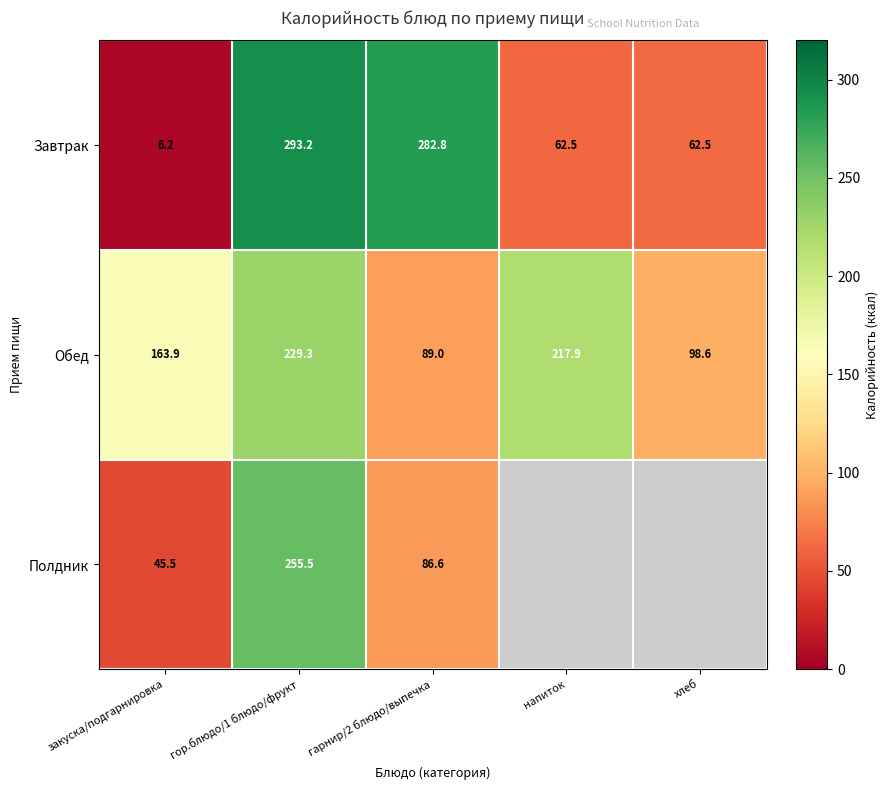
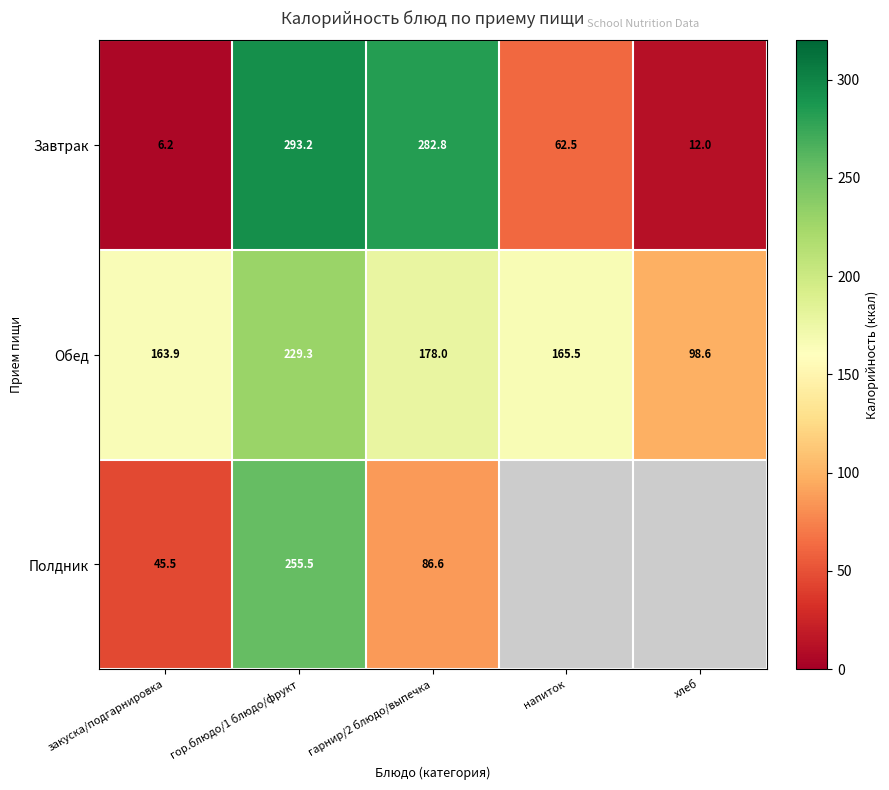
  {
    "Завтрак": {
      "закуска/подгарнировка": 6.2,
      "гор.блюдо/1 блюдо/фрукт": 293.2,
      "гарнир/2 блюдо/выпечка": 282.8,
      "напиток": 62.5,
-     "хлеб": 62.5
+     "хлеб": 12.0
    },
    "Обед": {
      "закуска/подгарнировка": 163.9,
      "гор.блюдо/1 блюдо/фрукт": 229.3,
-     "гарнир/2 блюдо/выпечка": 89.0,
-     "напиток": 217.9,
+     "гарнир/2 блюдо/выпечка": 178.0,
+     "напиток": 165.5,
      "хлеб": 98.6
    },
    "Полдник": {
      "закуска/подгарнировка": 45.5,
      "гор.блюдо/1 блюдо/фрукт": 255.5,
      "гарнир/2 блюдо/выпечка": 86.6
    }
  }
